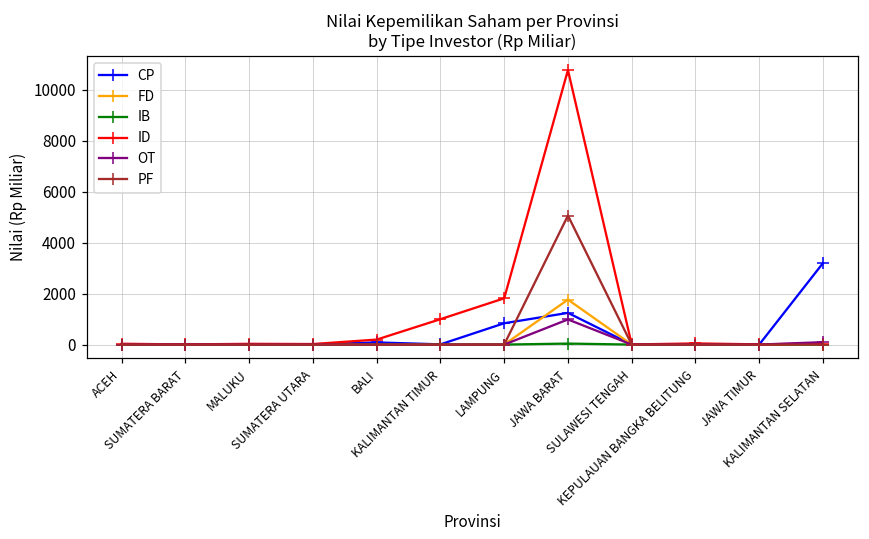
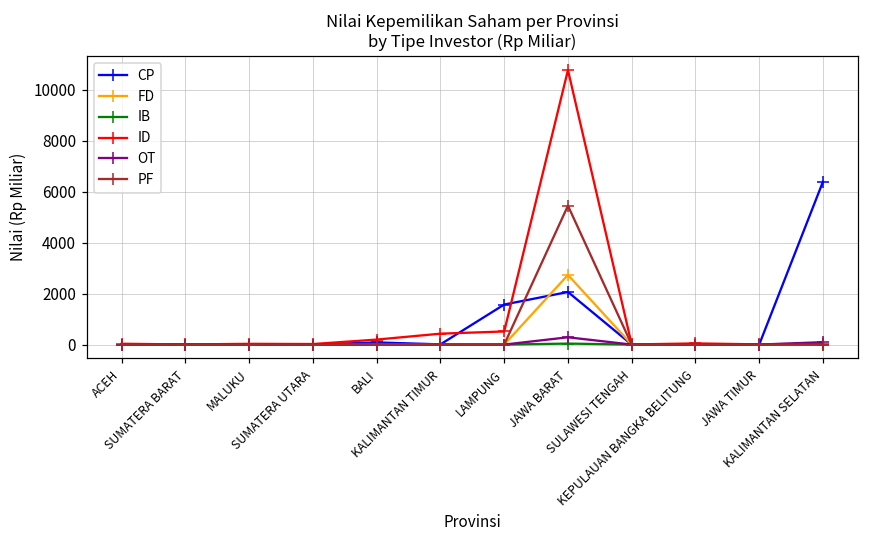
  {
    "CP": {
-     "LAMPUNG": 800,
-     "JAWA BARAT": 1200,
-     "KALIMANTAN SELATAN": 3200
+     "LAMPUNG": 1600,
+     "JAWA BARAT": 2100,
+     "KALIMANTAN SELATAN": 6400
    },
    "FD": {
-     "JAWA BARAT": 1800
+     "JAWA BARAT": 2700
    },
    "IB": {
      "JAWA BARAT": 0
    },
    "ID": {
      "BALI": 200,
-     "KALIMANTAN TIMUR": 1000,
-     "LAMPUNG": 1800,
+     "KALIMANTAN TIMUR": 400,
+     "LAMPUNG": 500,
      "JAWA BARAT": 10800
    },
    "OT": {
-     "JAWA BARAT": 1000
+     "JAWA BARAT": 300
    },
    "PF": {
-     "JAWA BARAT": 5100
+     "JAWA BARAT": 5500
    }
  }
